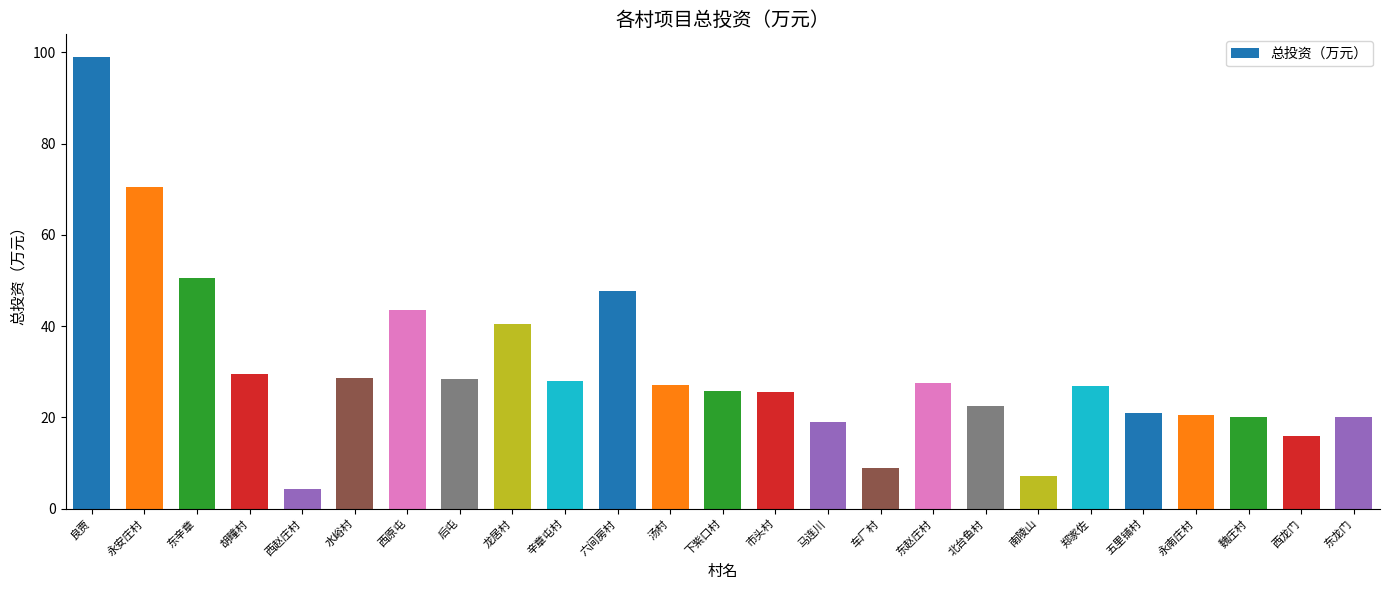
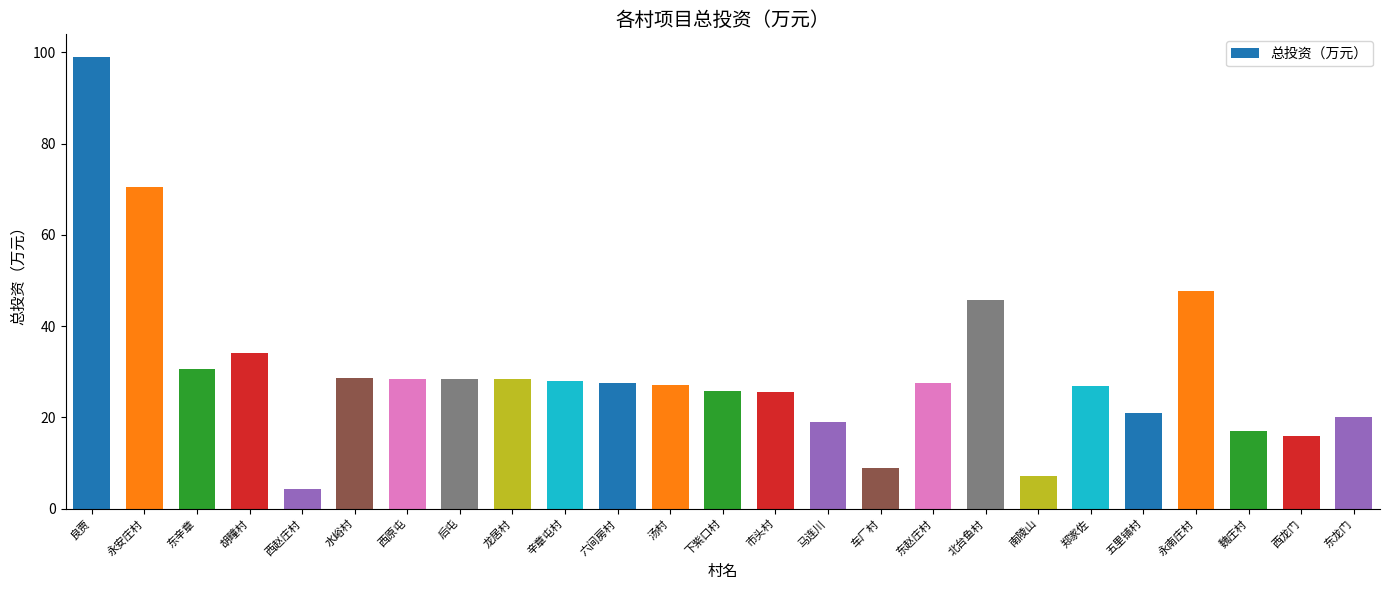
  {
    "良贾": 99,
    "永安庄村": 70,
-   "东辛章": 51,
-   "胡疃村": 30,
+   "东辛章": 31,
+   "胡疃村": 34,
    "西赵庄村": 4,
    "水峪村": 29,
-   "西原屯": 44,
+   "西原屯": 29,
    "后屯": 28,
-   "龙居村": 40,
+   "龙居村": 28,
    "辛章屯村": 28,
-   "六间房村": 48,
+   "六间房村": 28,
    "汤村": 27,
    "下紫口村": 26,
    "市头村": 25,
    "马连川": 19,
    "车厂村": 9,
    "东赵庄村": 27,
-   "北台鱼村": 23,
+   "北台鱼村": 46,
    "南陵山": 7,
    "郑家佐": 27,
    "五里铺村": 21,
-   "永南庄村": 21,
-   "魏庄村": 20,
+   "永南庄村": 48,
+   "魏庄村": 17,
    "西龙门": 16,
    "东龙门": 20
  }
